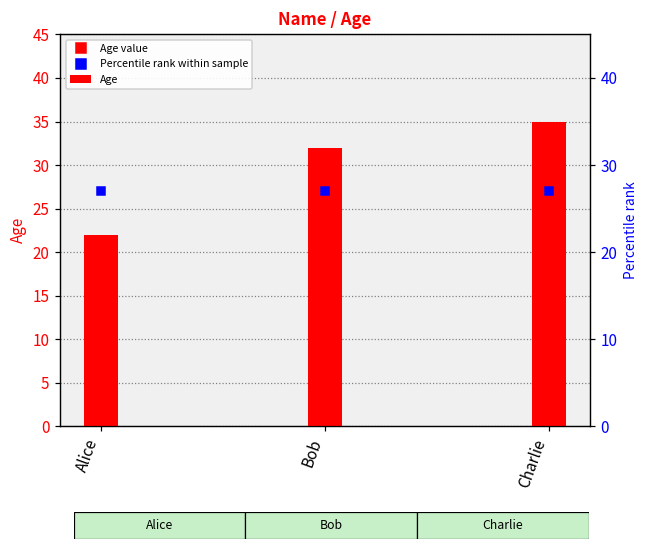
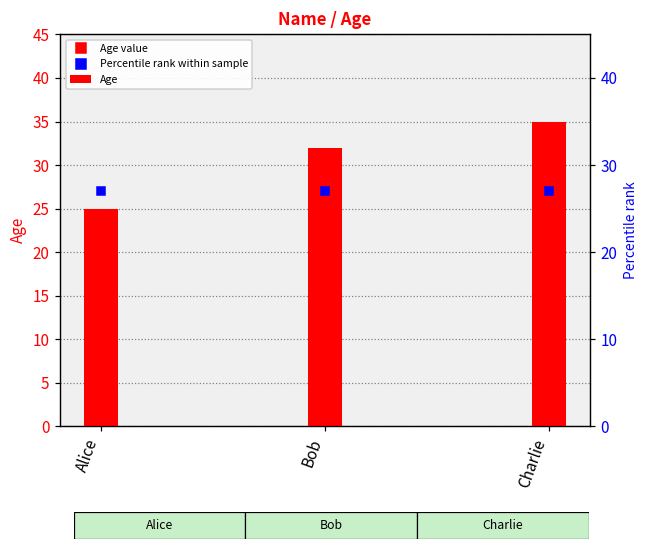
  {
    "Age": {
-     "Alice": 22,
+     "Alice": 25,
      "Bob": 32,
      "Charlie": 35
    }
  }
